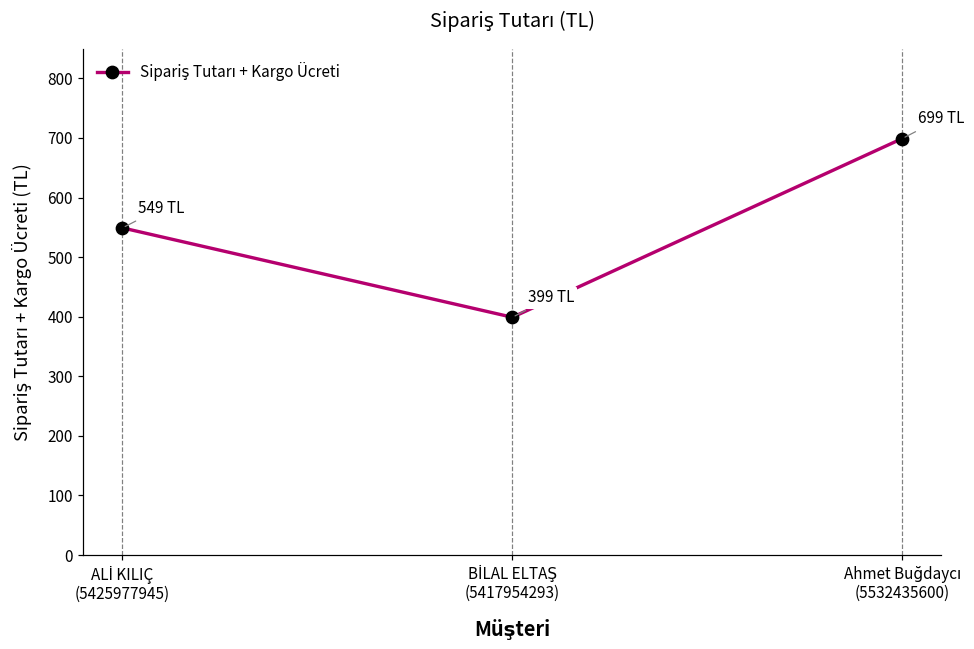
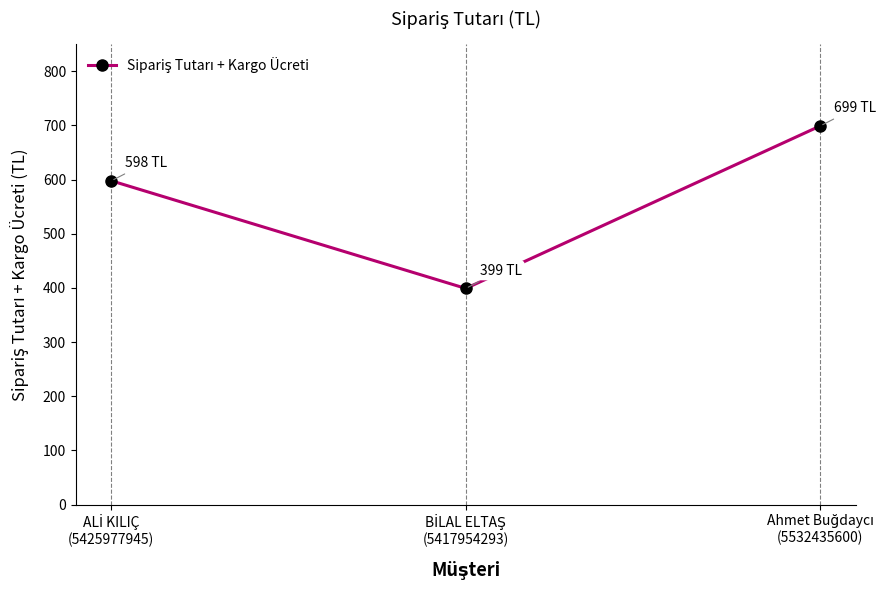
  {
-   "ALİ KILIÇ (5425977945)": 549
+   "ALİ KILIÇ (5425977945)": 598
  }
